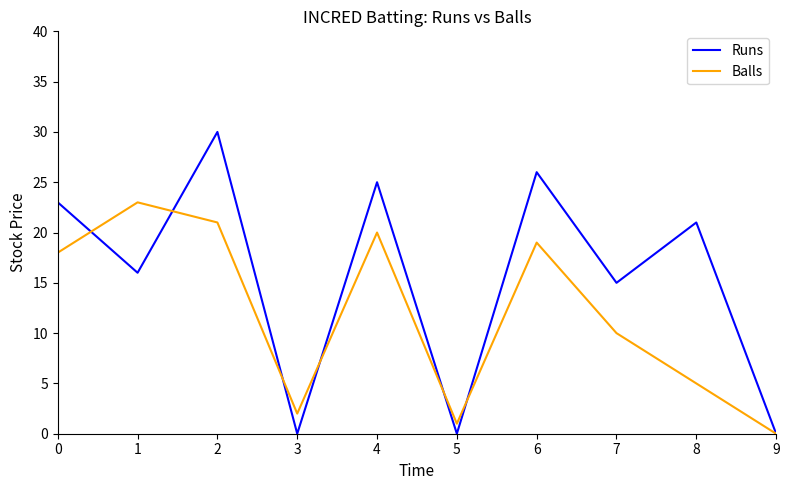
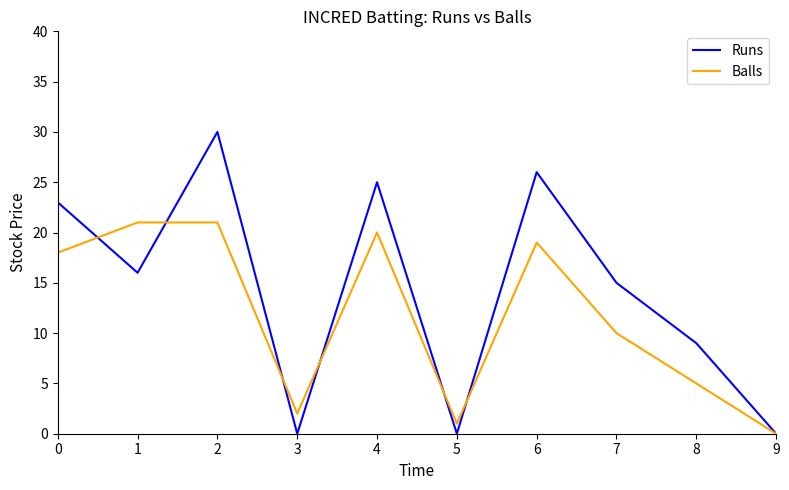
  {
    "Runs": {
      "0": 23,
      "1": 16,
      "2": 30,
      "3": 0,
      "4": 25,
      "5": 0,
      "6": 26,
      "7": 15,
-     "8": 21
+     "8": 9
    },
    "Balls": {
      "0": 18,
-     "1": 23,
+     "1": 21,
      "2": 21,
      "3": 2,
      "4": 20,
      "5": 1,
      "6": 19,
      "7": 10,
      "8": 5
    }
  }
